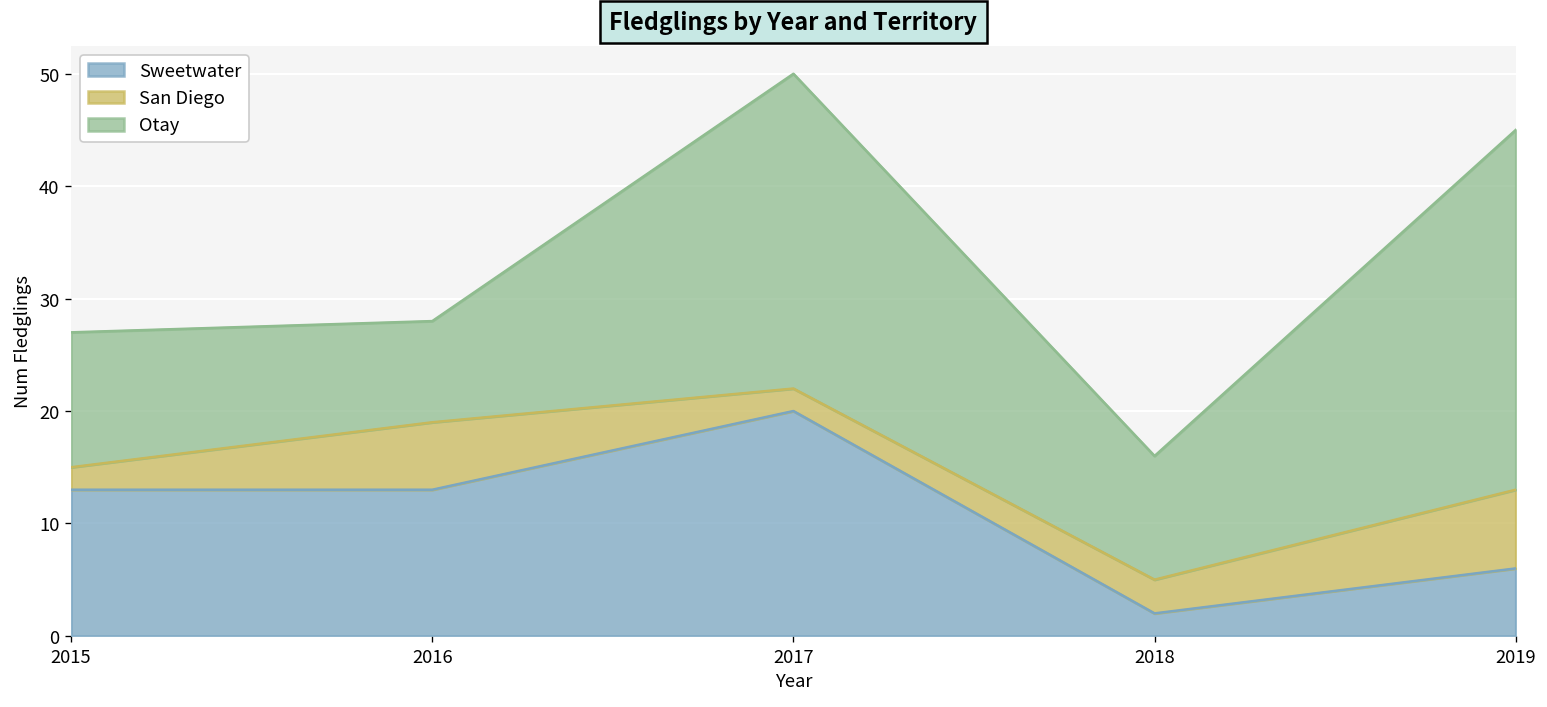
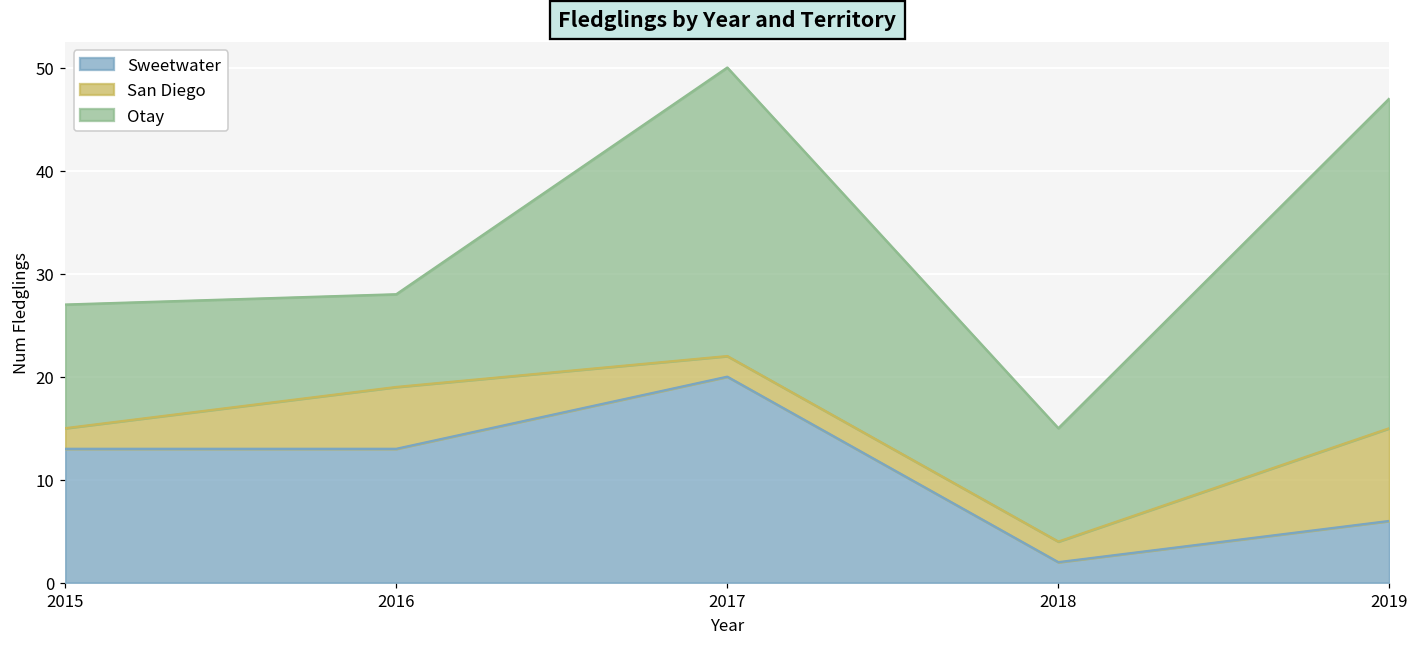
  {
    "San Diego": {
      "2015": 2,
      "2016": 6,
      "2017": 2,
-     "2018": 3,
-     "2019": 7
+     "2018": 2,
+     "2019": 9
    }
  }
